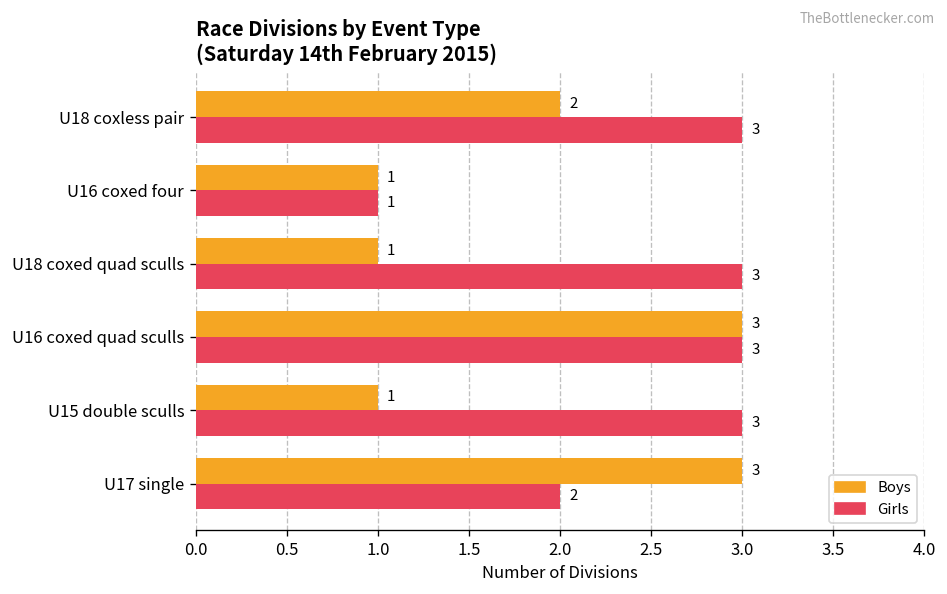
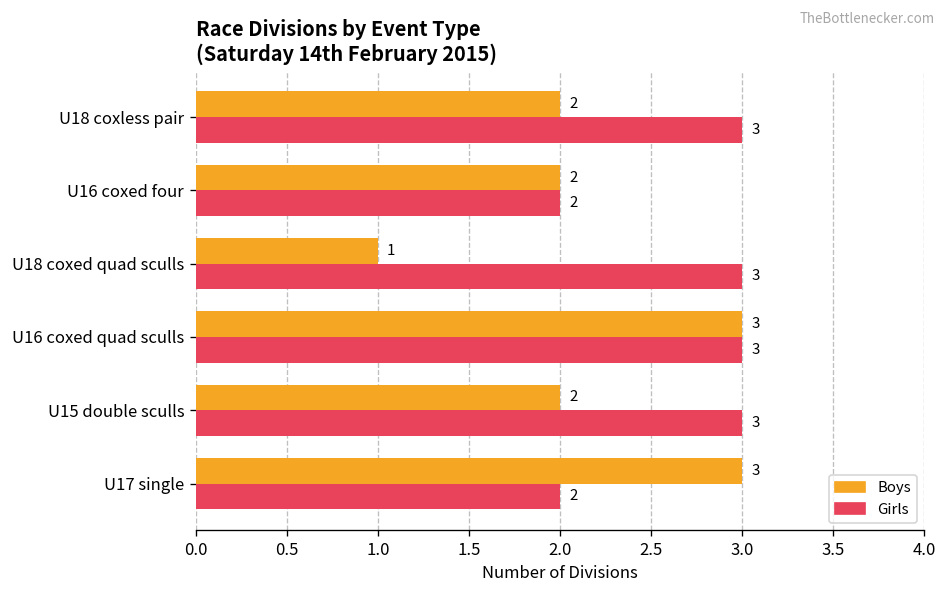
  {
    "Boys": {
      "U18 coxless pair": 2,
-     "U16 coxed four": 1,
+     "U16 coxed four": 2,
      "U18 coxed quad sculls": 1,
      "U16 coxed quad sculls": 3,
-     "U15 double sculls": 1,
+     "U15 double sculls": 2,
      "U17 single": 3
    },
    "Girls": {
      "U18 coxless pair": 3,
-     "U16 coxed four": 1,
+     "U16 coxed four": 2,
      "U18 coxed quad sculls": 3,
      "U16 coxed quad sculls": 3,
      "U15 double sculls": 3,
      "U17 single": 2
    }
  }
